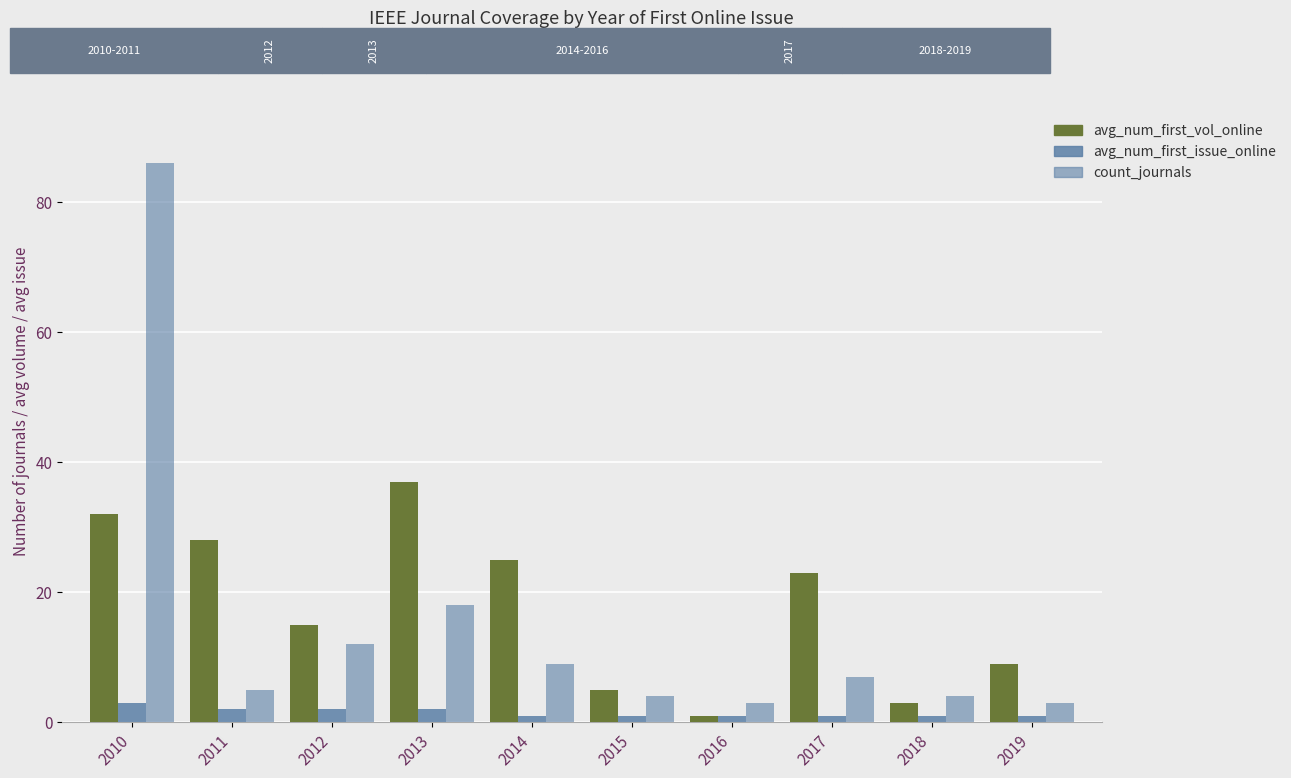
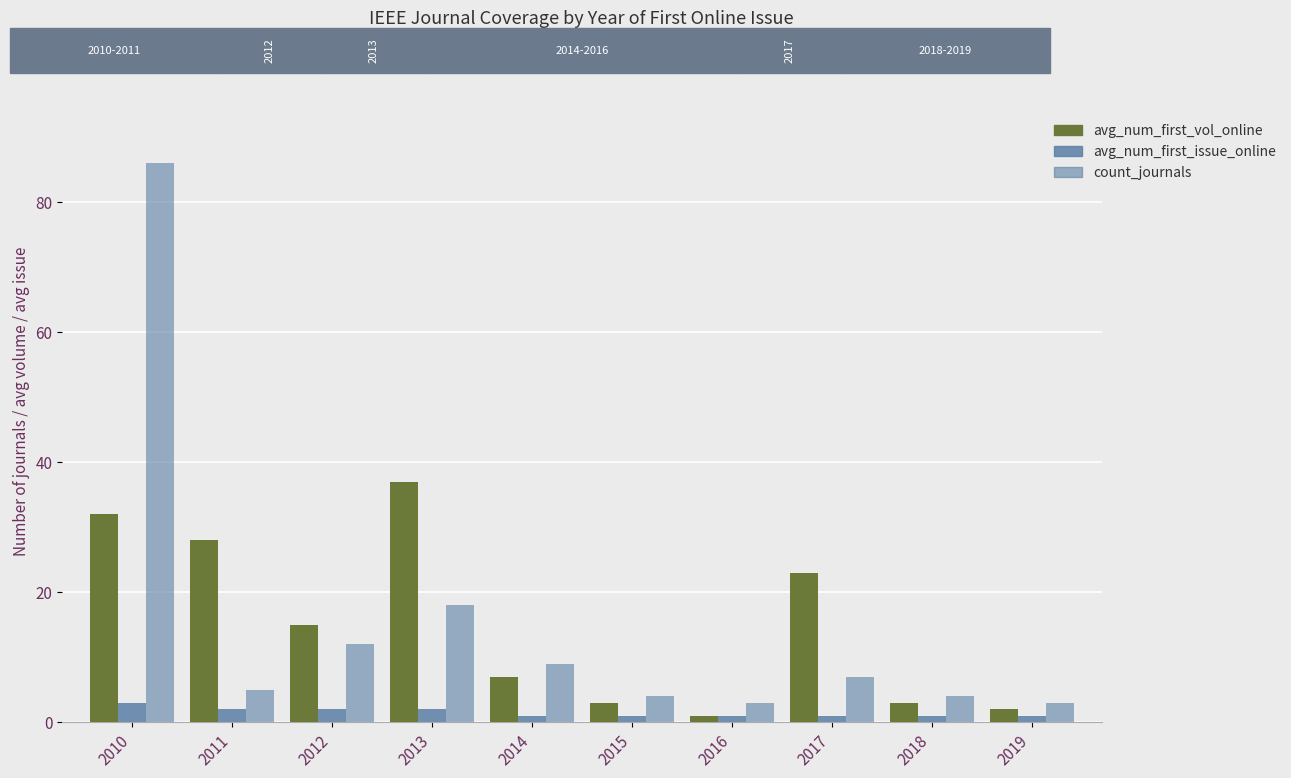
  {
    "avg_num_first_vol_online": {
      "2010": 32,
      "2011": 28,
      "2012": 15,
      "2013": 37,
-     "2014": 25,
-     "2015": 5,
+     "2014": 7,
+     "2015": 3,
      "2016": 1,
      "2017": 23,
      "2018": 3,
-     "2019": 9
+     "2019": 2
    }
  }
